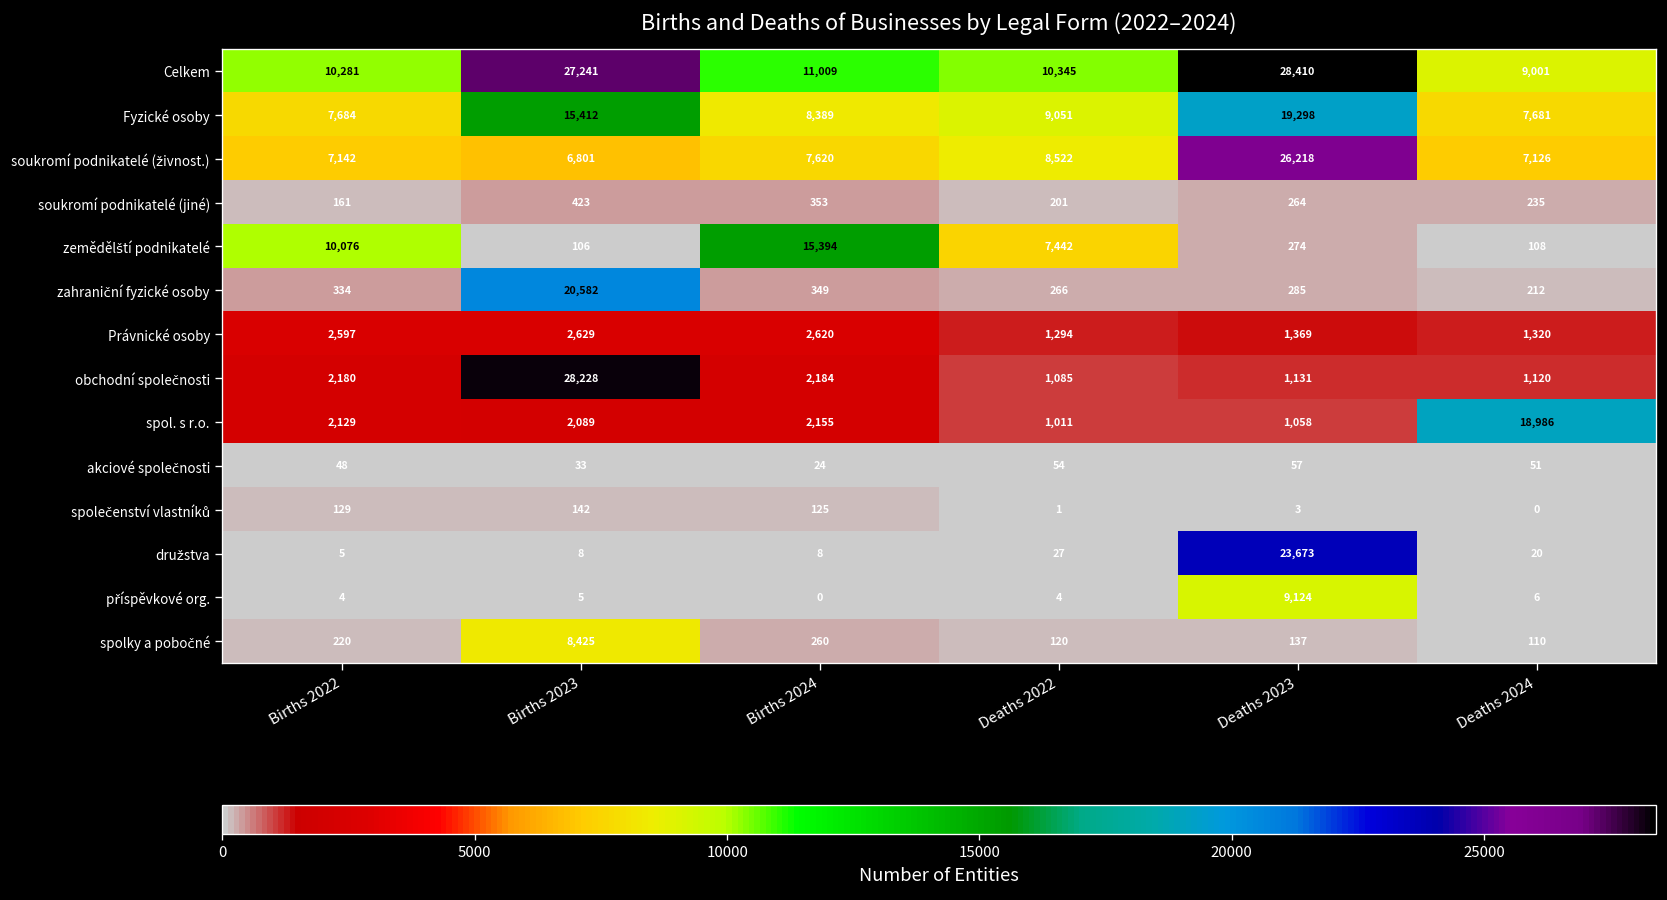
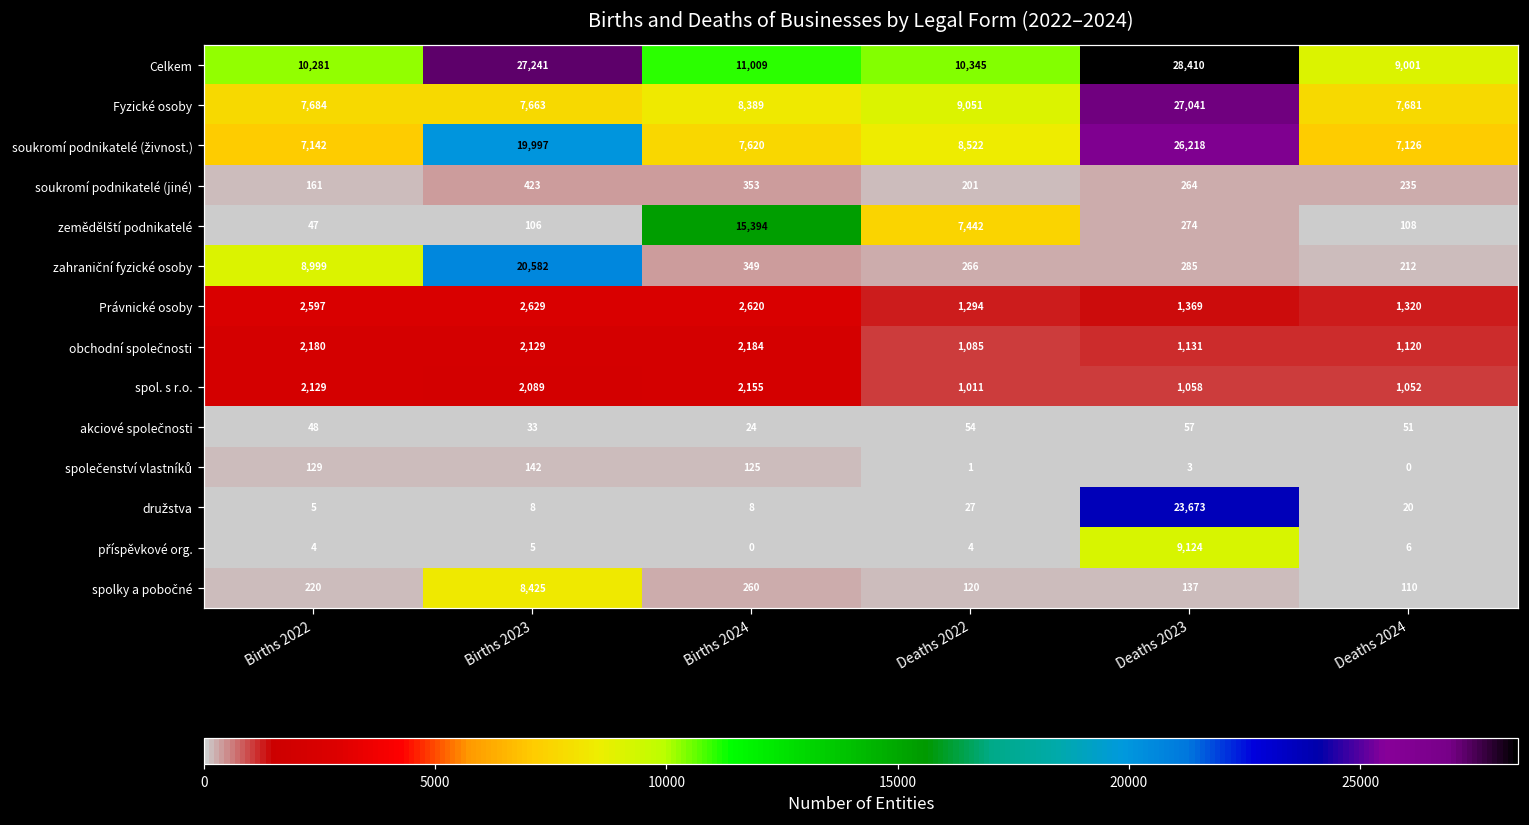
  {
    "Celkem": {
      "Births 2022": "10,281",
      "Births 2023": "27,241",
      "Births 2024": "11,009",
      "Deaths 2022": "10,345",
      "Deaths 2023": "28,410",
      "Deaths 2024": "9,001"
    },
    "Fyzické osoby": {
      "Births 2022": "7,684",
-     "Births 2023": "15,412",
+     "Births 2023": "7,663",
      "Births 2024": "8,389",
      "Deaths 2022": "9,051",
-     "Deaths 2023": "19,298",
+     "Deaths 2023": "27,041",
      "Deaths 2024": "7,681"
    },
    "soukromí podnikatelé (živnost.)": {
      "Births 2022": "7,142",
-     "Births 2023": "6,801",
+     "Births 2023": "19,997",
      "Births 2024": "7,620",
      "Deaths 2022": "8,522",
      "Deaths 2023": "26,218",
      "Deaths 2024": "7,126"
    },
    "soukromí podnikatelé (jiné)": {
      "Births 2022": "161",
      "Births 2023": "423",
      "Births 2024": "353",
      "Deaths 2022": "201",
      "Deaths 2023": "264",
      "Deaths 2024": "235"
    },
    "zemědělští podnikatelé": {
-     "Births 2022": "10,076",
+     "Births 2022": "47",
      "Births 2023": "106",
      "Births 2024": "15,394",
      "Deaths 2022": "7,442",
      "Deaths 2023": "274",
      "Deaths 2024": "108"
    },
    "zahraniční fyzické osoby": {
-     "Births 2022": "334",
+     "Births 2022": "8,999",
      "Births 2023": "20,582",
      "Births 2024": "349",
      "Deaths 2022": "266",
      "Deaths 2023": "285",
      "Deaths 2024": "212"
    },
    "Právnické osoby": {
      "Births 2022": "2,597",
      "Births 2023": "2,629",
      "Births 2024": "2,620",
      "Deaths 2022": "1,294",
      "Deaths 2023": "1,369",
      "Deaths 2024": "1,320"
    },
    "obchodní společnosti": {
      "Births 2022": "2,180",
-     "Births 2023": "28,228",
+     "Births 2023": "2,129",
      "Births 2024": "2,184",
      "Deaths 2022": "1,085",
      "Deaths 2023": "1,131",
      "Deaths 2024": "1,120"
    },
    "spol. s r.o.": {
      "Births 2022": "2,129",
      "Births 2023": "2,089",
      "Births 2024": "2,155",
      "Deaths 2022": "1,011",
      "Deaths 2023": "1,058",
-     "Deaths 2024": "18,986"
+     "Deaths 2024": "1,052"
    },
    "akciové společnosti": {
      "Births 2022": "48",
      "Births 2023": "33",
      "Births 2024": "24",
      "Deaths 2022": "54",
      "Deaths 2023": "57",
      "Deaths 2024": "51"
    },
    "společenství vlastníků": {
      "Births 2022": "129",
      "Births 2023": "142",
      "Births 2024": "125",
      "Deaths 2022": "1",
      "Deaths 2023": "3",
      "Deaths 2024": "0"
    },
    "družstva": {
      "Births 2022": "5",
      "Births 2023": "8",
      "Births 2024": "8",
      "Deaths 2022": "27",
      "Deaths 2023": "23,673",
      "Deaths 2024": "20"
    },
    "příspěvkové org.": {
      "Births 2022": "4",
      "Births 2023": "5",
      "Births 2024": "0",
      "Deaths 2022": "4",
      "Deaths 2023": "9,124",
      "Deaths 2024": "6"
    },
    "spolky a pobočné": {
      "Births 2022": "220",
      "Births 2023": "8,425",
      "Births 2024": "260",
      "Deaths 2022": "120",
      "Deaths 2023": "137",
      "Deaths 2024": "110"
    }
  }
